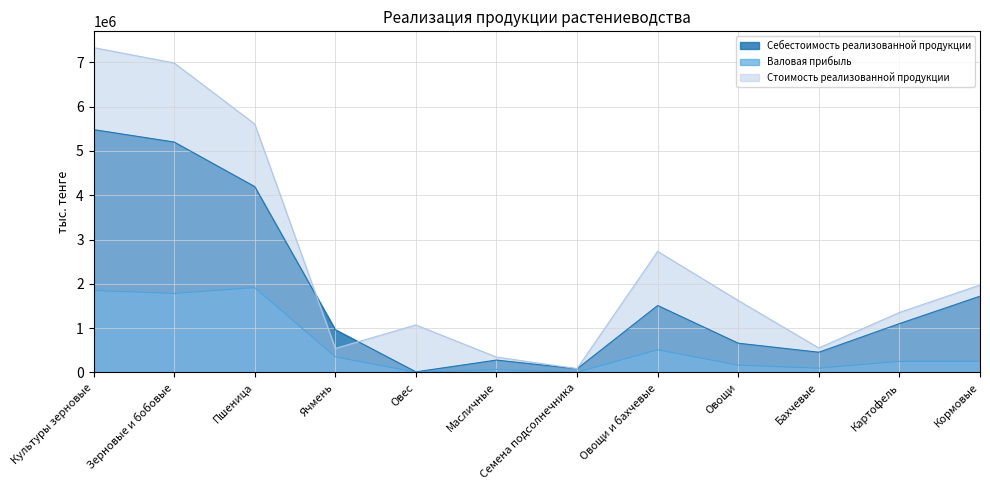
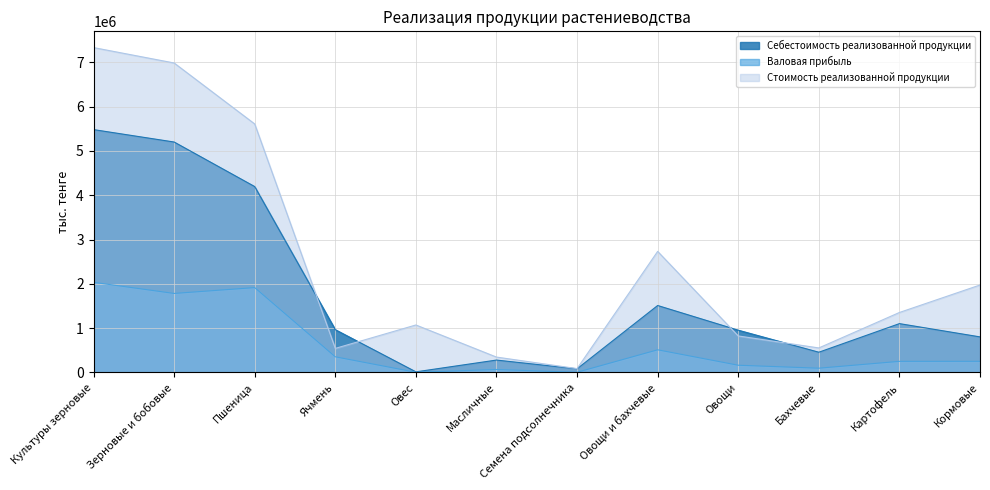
  {
    "Себестоимость реализованной продукции": {
      "Культуры зерновые": 5500000,
      "Зерновые и бобовые": 5200000,
      "Пшеница": 4200000,
      "Ячмень": 1000000,
      "Масличные": 300000,
      "Овощи и бахчевые": 1500000,
-     "Овощи": 700000,
+     "Овощи": 1000000,
      "Бахчевые": 500000,
      "Картофель": 1100000,
-     "Кормовые": 1700000
+     "Кормовые": 800000
    },
    "Валовая прибыль": {
-     "Культуры зерновые": 1900000,
+     "Культуры зерновые": 2000000,
      "Зерновые и бобовые": 1800000,
      "Пшеница": 1900000,
      "Ячмень": 400000,
      "Масличные": 100000,
      "Семена подсолнечника": 0,
      "Овощи и бахчевые": 500000,
      "Овощи": 200000,
      "Бахчевые": 100000,
      "Картофель": 300000,
      "Кормовые": 300000
    },
    "Стоимость реализованной продукции": {
      "Культуры зерновые": 7300000,
      "Зерновые и бобовые": 7000000,
      "Пшеница": 5600000,
      "Ячмень": 500000,
      "Овес": 1100000,
      "Масличные": 300000,
      "Овощи и бахчевые": 2700000,
-     "Овощи": 1600000,
+     "Овощи": 800000,
      "Бахчевые": 600000,
      "Картофель": 1400000,
      "Кормовые": 2000000
    }
  }
